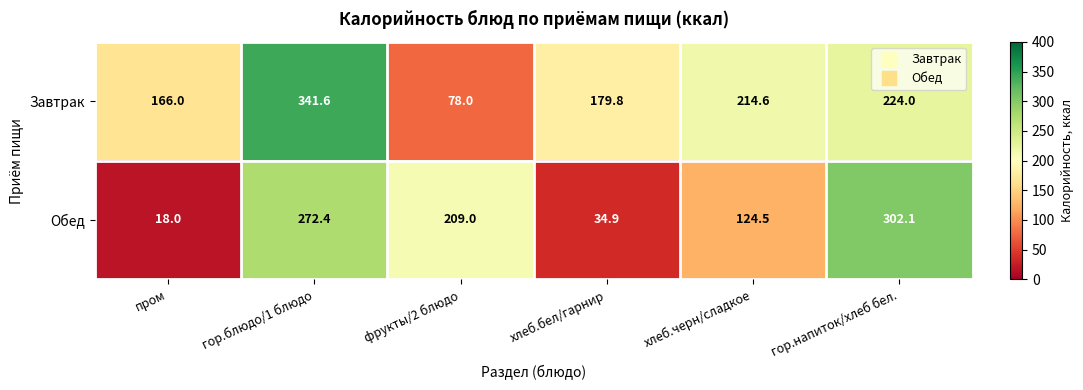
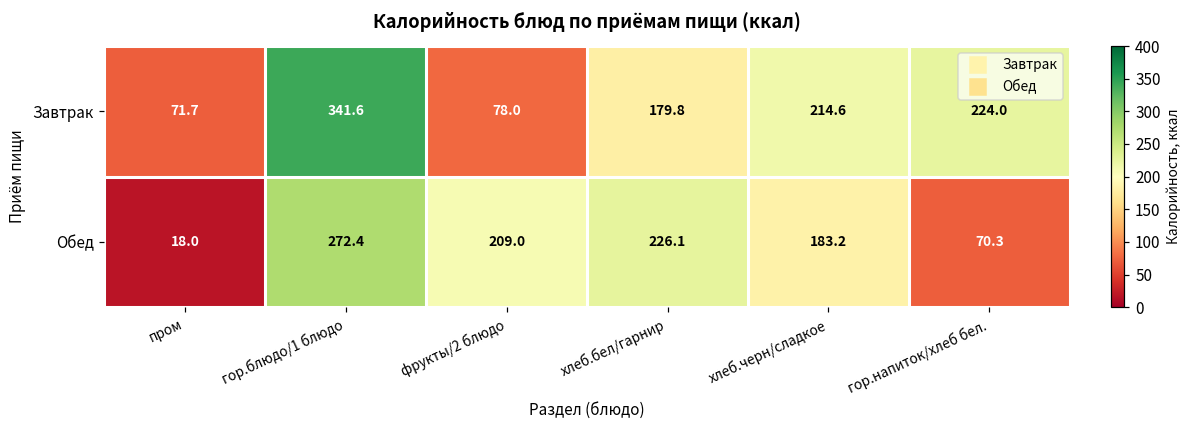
  {
    "Завтрак": {
-     "пром": 166.0,
+     "пром": 71.7,
      "гор.блюдо/1 блюдо": 341.6,
      "фрукты/2 блюдо": 78.0,
      "хлеб.бел/гарнир": 179.8,
      "хлеб.черн/сладкое": 214.6,
      "гор.напиток/хлеб бел.": 224.0
    },
    "Обед": {
      "пром": 18.0,
      "гор.блюдо/1 блюдо": 272.4,
      "фрукты/2 блюдо": 209.0,
-     "хлеб.бел/гарнир": 34.9,
-     "хлеб.черн/сладкое": 124.5,
-     "гор.напиток/хлеб бел.": 302.1
+     "хлеб.бел/гарнир": 226.1,
+     "хлеб.черн/сладкое": 183.2,
+     "гор.напиток/хлеб бел.": 70.3
    }
  }
